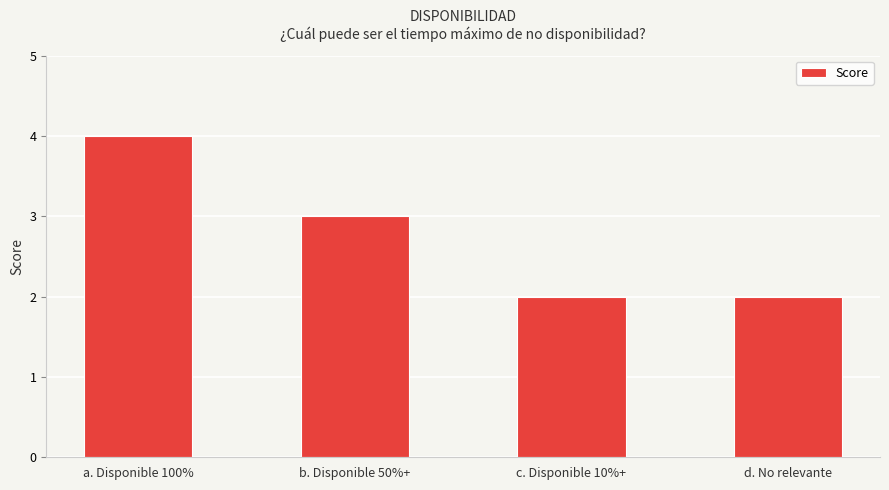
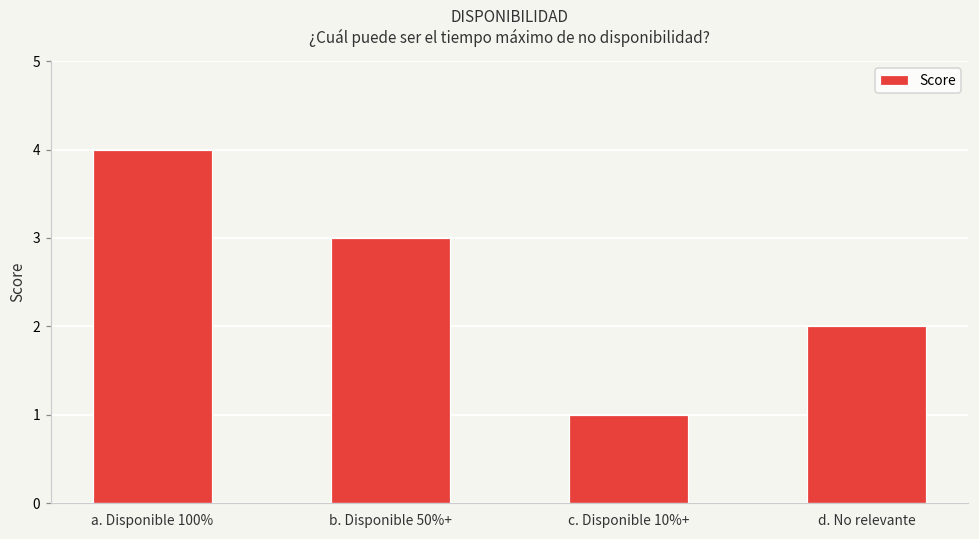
  {
    "a. Disponible 100%": 4,
    "b. Disponible 50%+": 3,
-   "c. Disponible 10%+": 2,
+   "c. Disponible 10%+": 1,
    "d. No relevante": 2
  }
